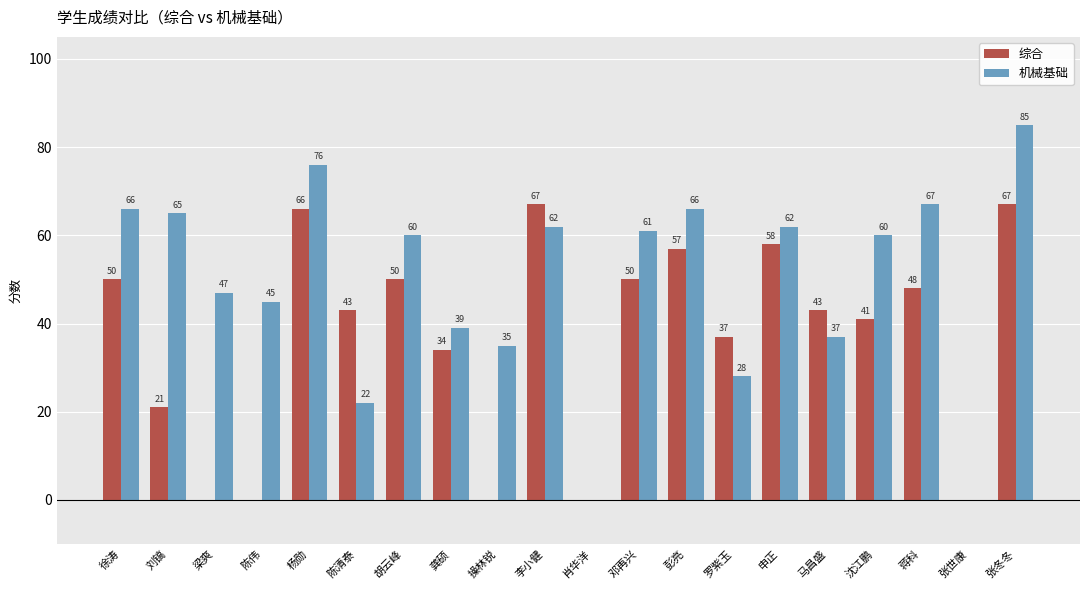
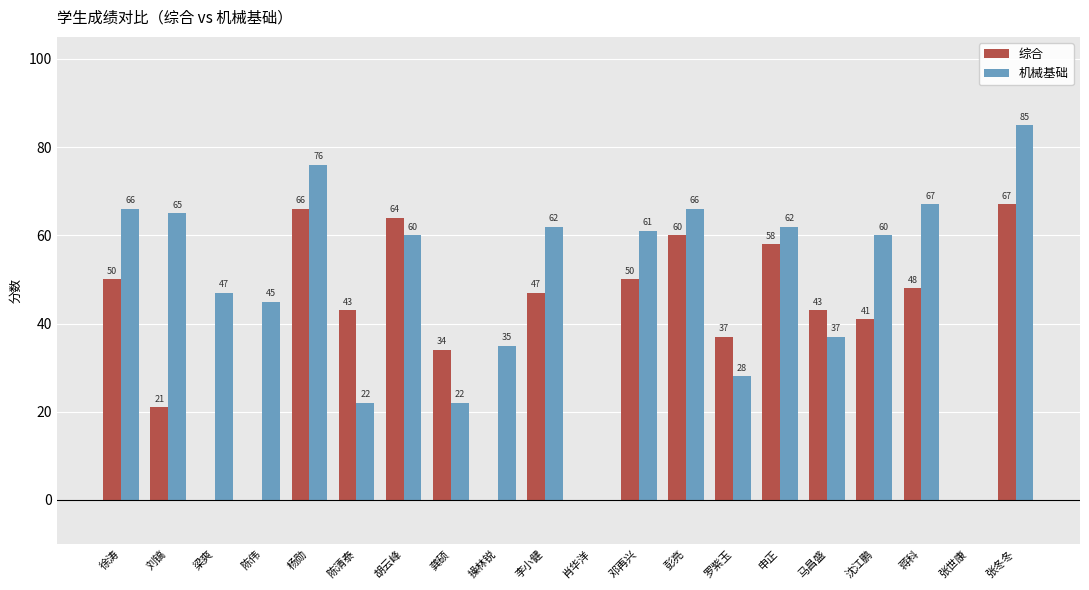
  {
    "综合": {
      "徐涛": 50,
      "刘镐": 21,
      "杨勋": 66,
      "陈清泰": 43,
-     "胡云峰": 50,
+     "胡云峰": 64,
      "龚硕": 34,
-     "李小健": 67,
+     "李小健": 47,
      "邓再兴": 50,
-     "彭亮": 57,
+     "彭亮": 60,
      "罗紫玉": 37,
      "申正": 58,
      "马昌盛": 43,
      "沈江鹏": 41,
      "蒋科": 48,
      "张冬冬": 67
    },
    "机械基础": {
      "徐涛": 66,
      "刘镐": 65,
      "梁爽": 47,
      "陈伟": 45,
      "杨勋": 76,
      "陈清泰": 22,
      "胡云峰": 60,
-     "龚硕": 39,
+     "龚硕": 22,
      "操林锐": 35,
      "李小健": 62,
      "邓再兴": 61,
      "彭亮": 66,
      "罗紫玉": 28,
      "申正": 62,
      "马昌盛": 37,
      "沈江鹏": 60,
      "蒋科": 67,
      "张冬冬": 85
    }
  }
